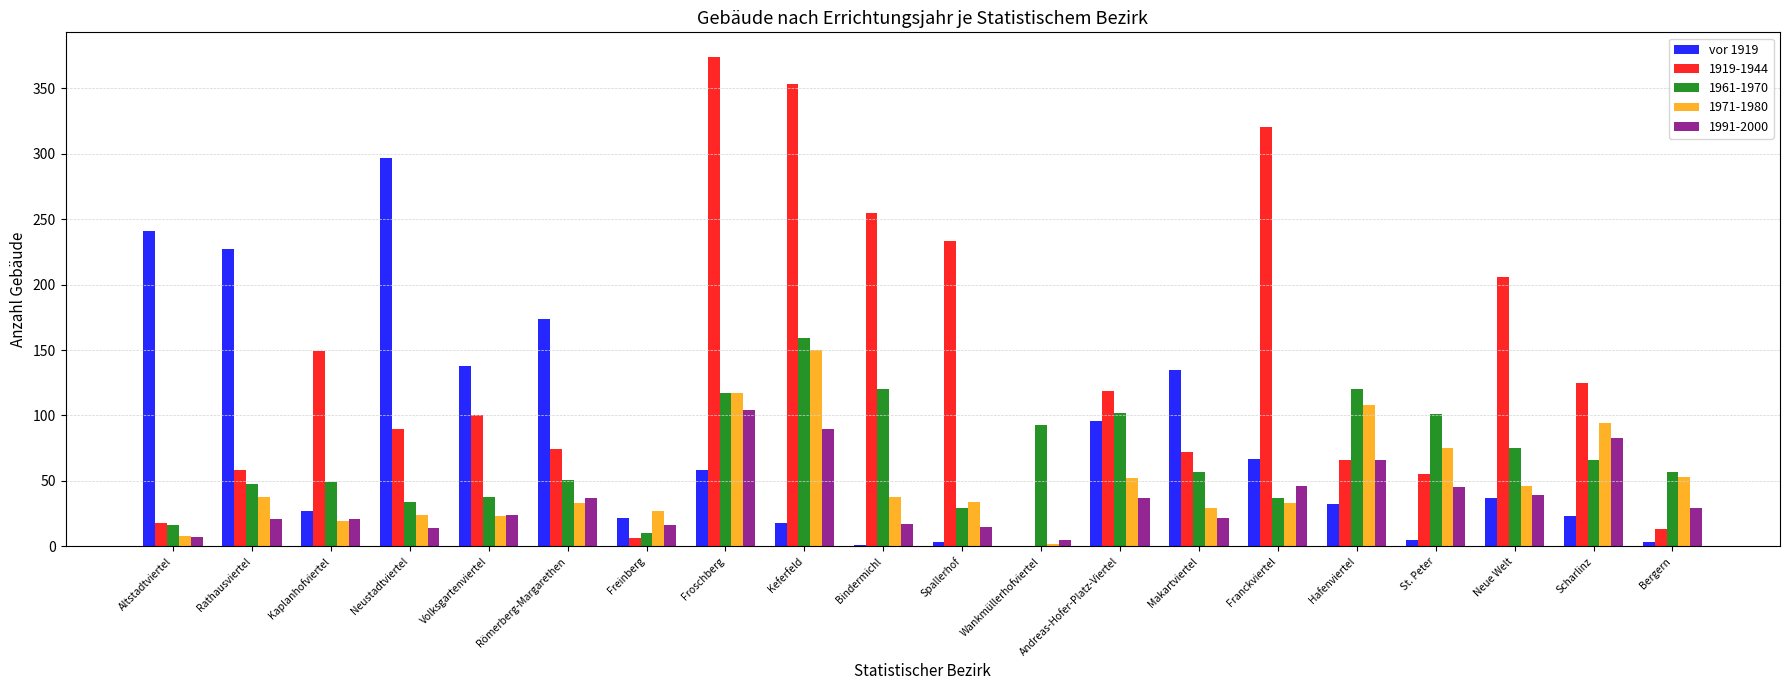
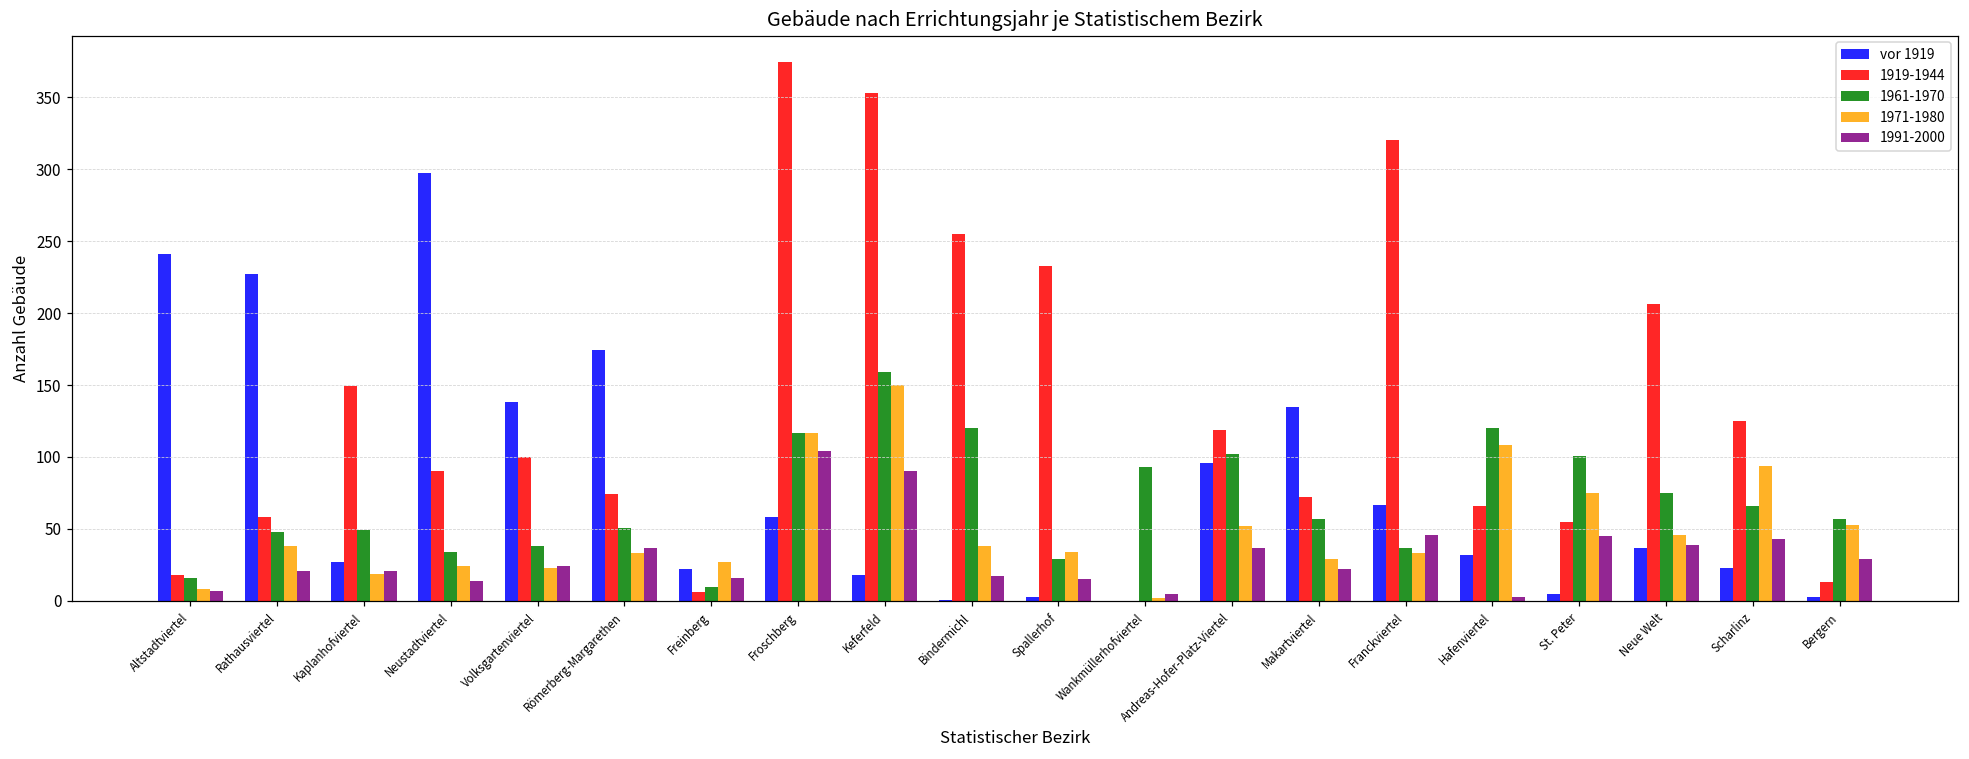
  {
    "vor 1919": {
      "Altstadtviertel": 241,
      "Rathausviertel": 227,
      "Kaplanhofviertel": 27,
      "Neustadtviertel": 297,
      "Volksgartenviertel": 138,
      "Römerberg-Margarethen": 174,
      "Freinberg": 22,
      "Froschberg": 58,
      "Keferfeld": 18,
      "Spallerhof": 3,
      "Wankmüllerhofviertel": 0,
      "Andreas-Hofer-Platz-Viertel": 96,
      "Makartviertel": 135,
      "Franckviertel": 67,
      "Hafenviertel": 32,
      "St. Peter": 5,
      "Neue Welt": 37,
      "Scharlinz": 23,
      "Bergern": 3
    },
    "1919-1944": {
      "Altstadtviertel": 18,
      "Rathausviertel": 58,
      "Kaplanhofviertel": 149,
      "Neustadtviertel": 90,
      "Volksgartenviertel": 100,
      "Römerberg-Margarethen": 74,
      "Freinberg": 6,
      "Froschberg": 374,
      "Keferfeld": 353,
      "Bindermichl": 255,
      "Spallerhof": 233,
      "Wankmüllerhofviertel": 0,
      "Andreas-Hofer-Platz-Viertel": 119,
      "Makartviertel": 72,
      "Franckviertel": 320,
      "Hafenviertel": 66,
      "St. Peter": 55,
      "Neue Welt": 206,
      "Scharlinz": 125,
      "Bergern": 13
    },
    "1961-1970": {
      "Altstadtviertel": 16,
      "Rathausviertel": 48,
      "Kaplanhofviertel": 49,
      "Neustadtviertel": 34,
      "Volksgartenviertel": 38,
      "Römerberg-Margarethen": 51,
      "Freinberg": 10,
      "Froschberg": 117,
      "Keferfeld": 159,
      "Bindermichl": 120,
      "Spallerhof": 29,
      "Wankmüllerhofviertel": 93,
      "Andreas-Hofer-Platz-Viertel": 102,
      "Makartviertel": 57,
      "Franckviertel": 37,
      "Hafenviertel": 120,
      "St. Peter": 101,
      "Neue Welt": 75,
      "Scharlinz": 66,
      "Bergern": 57
    },
    "1971-1980": {
      "Altstadtviertel": 8,
      "Rathausviertel": 38,
      "Kaplanhofviertel": 19,
      "Neustadtviertel": 24,
      "Volksgartenviertel": 23,
      "Römerberg-Margarethen": 33,
      "Freinberg": 27,
      "Froschberg": 117,
      "Keferfeld": 150,
      "Bindermichl": 38,
      "Spallerhof": 34,
      "Wankmüllerhofviertel": 2,
      "Andreas-Hofer-Platz-Viertel": 52,
      "Makartviertel": 29,
      "Franckviertel": 33,
      "Hafenviertel": 108,
      "St. Peter": 75,
      "Neue Welt": 46,
      "Scharlinz": 94,
      "Bergern": 53
    },
    "1991-2000": {
      "Altstadtviertel": 7,
      "Rathausviertel": 21,
      "Kaplanhofviertel": 21,
      "Neustadtviertel": 14,
      "Volksgartenviertel": 24,
      "Römerberg-Margarethen": 37,
      "Freinberg": 16,
      "Froschberg": 104,
      "Keferfeld": 90,
      "Bindermichl": 17,
      "Spallerhof": 15,
      "Wankmüllerhofviertel": 5,
      "Andreas-Hofer-Platz-Viertel": 37,
      "Makartviertel": 22,
      "Franckviertel": 46,
-     "Hafenviertel": 66,
+     "Hafenviertel": 3,
      "St. Peter": 45,
      "Neue Welt": 39,
-     "Scharlinz": 83,
+     "Scharlinz": 43,
      "Bergern": 29
    }
  }
